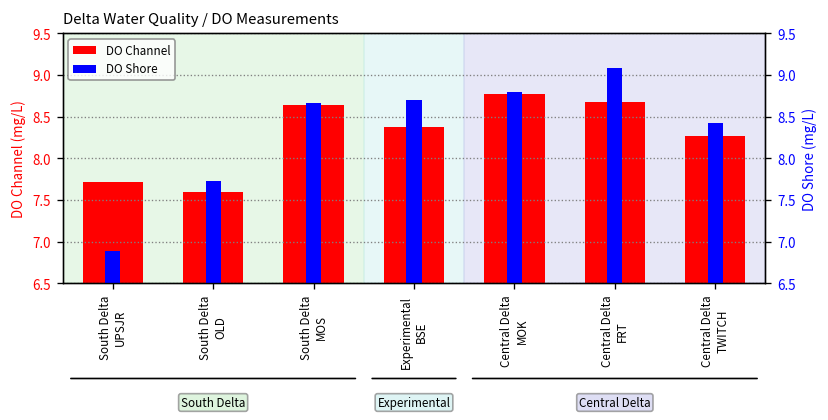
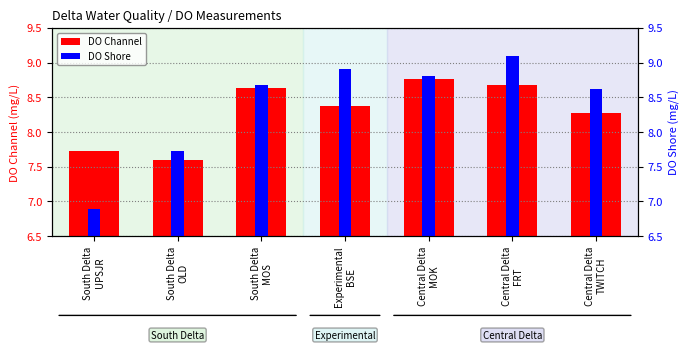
  {
    "DO Channel": {
      "South Delta UPSJR": 7.7
    },
    "DO Shore": {
      "South Delta OLD": 7.7,
      "South Delta MOS": 8.7,
-     "Experimental BSE": 8.7,
+     "Experimental BSE": 8.9,
      "Central Delta MOK": 8.8,
      "Central Delta FRT": 9.1,
-     "Central Delta TWITCH": 8.4
+     "Central Delta TWITCH": 8.6
    }
  }
